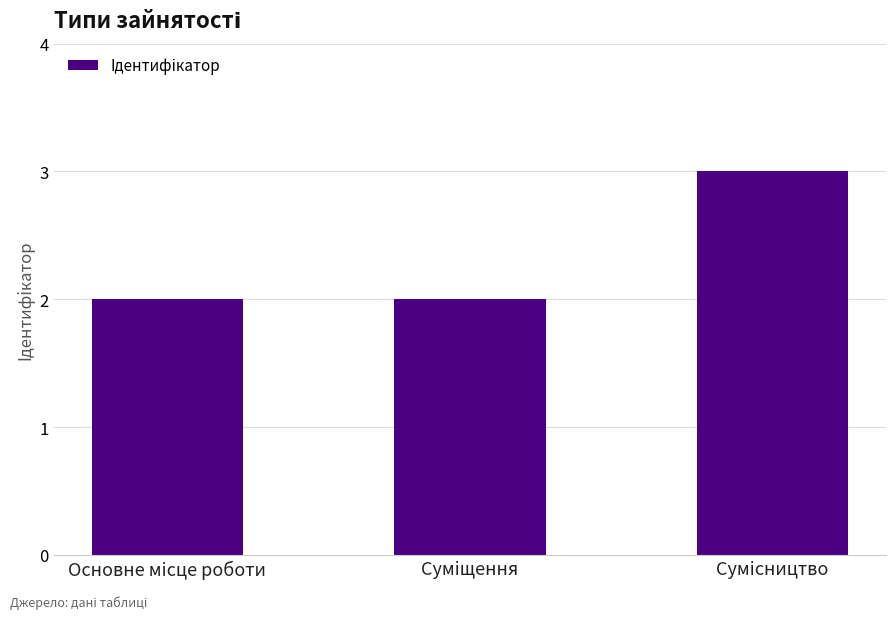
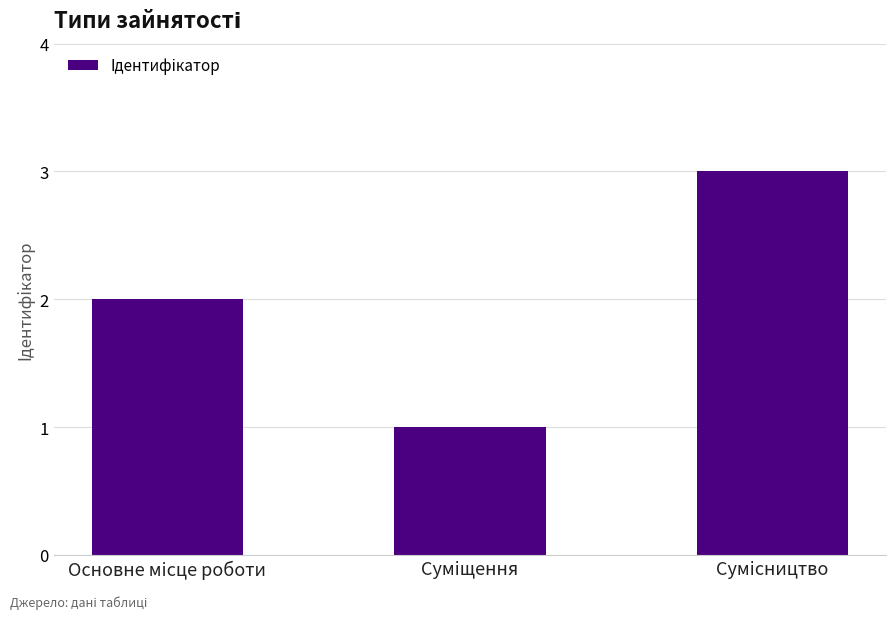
  {
    "Основне місце роботи": 2,
-   "Суміщення": 2,
+   "Суміщення": 1,
    "Сумісництво": 3
  }
